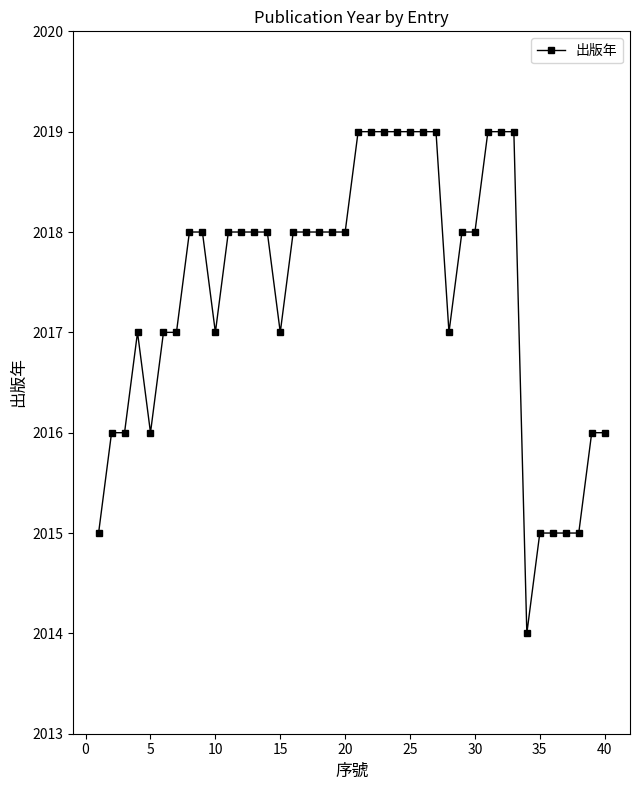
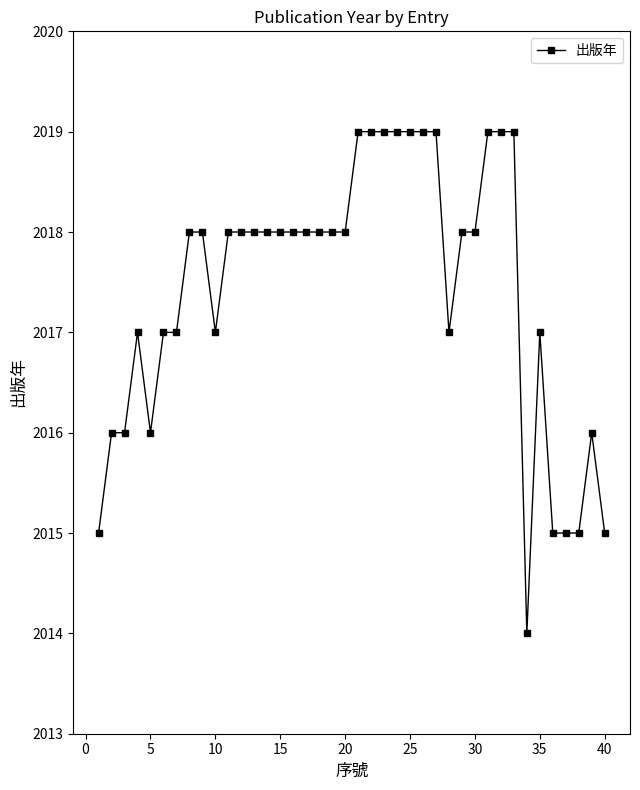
  {
    "5": 2016,
    "10": 2017,
-   "15": 2017,
+   "15": 2018,
    "20": 2018,
    "25": 2019,
    "30": 2018,
-   "35": 2015,
-   "40": 2016
+   "35": 2017,
+   "40": 2015
  }
